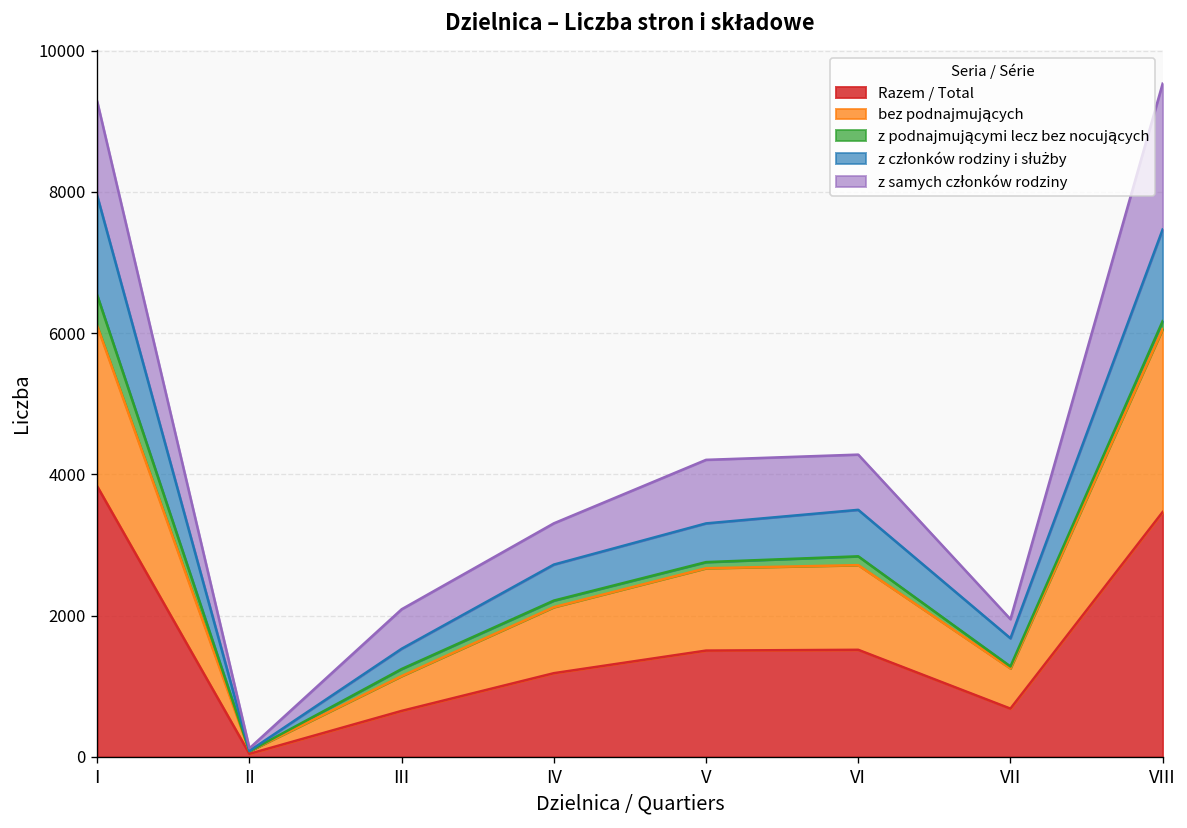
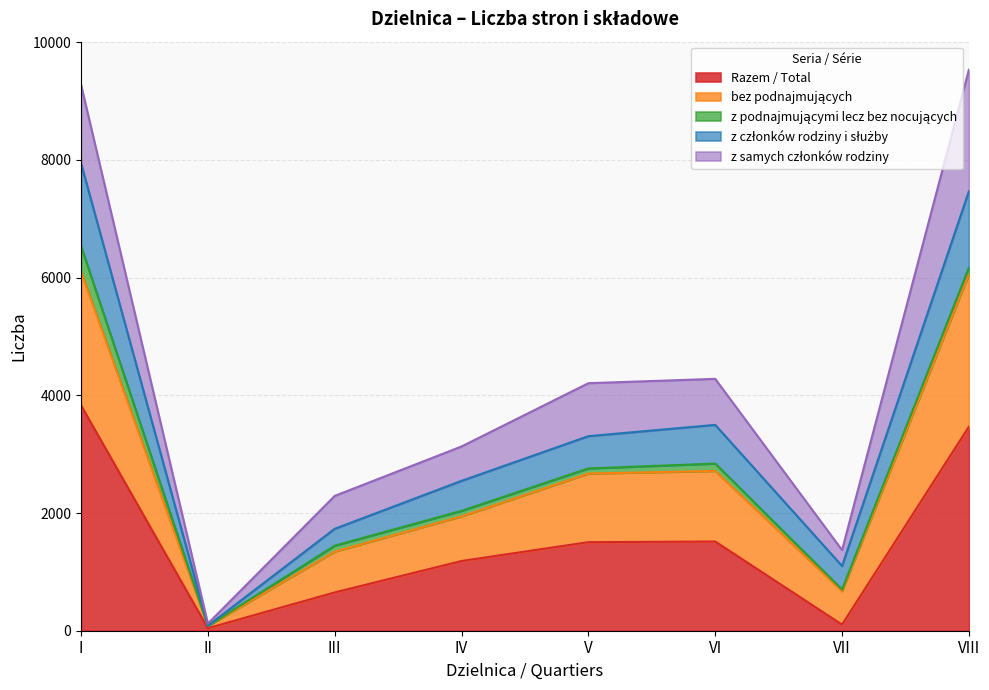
  {
    "Razem / Total": {
      "I": 3800,
      "III": 700,
      "IV": 1200,
      "V": 1500,
      "VI": 1500,
-     "VII": 700,
+     "VII": 100,
      "VIII": 3500
    },
    "bez podnajmujących": {
      "I": 2300,
-     "III": 500,
-     "IV": 900,
+     "III": 700,
+     "IV": 800,
      "V": 1200,
      "VI": 1200,
      "VIII": 2600
    },
    "z podnajmującymi lecz bez nocujących": {
      "I": 400,
      "III": 100,
      "IV": 100,
      "V": 100,
      "VI": 100,
      "VIII": 100
    },
    "z członków rodziny i służby": {
      "I": 1400,
      "III": 300,
      "IV": 500,
      "V": 500,
      "VI": 700,
      "VII": 400,
      "VIII": 1300
    },
    "z samych członków rodziny": {
      "I": 1300,
      "III": 600,
      "IV": 600,
      "V": 900,
      "VI": 800,
      "VII": 300,
      "VIII": 2100
    }
  }
